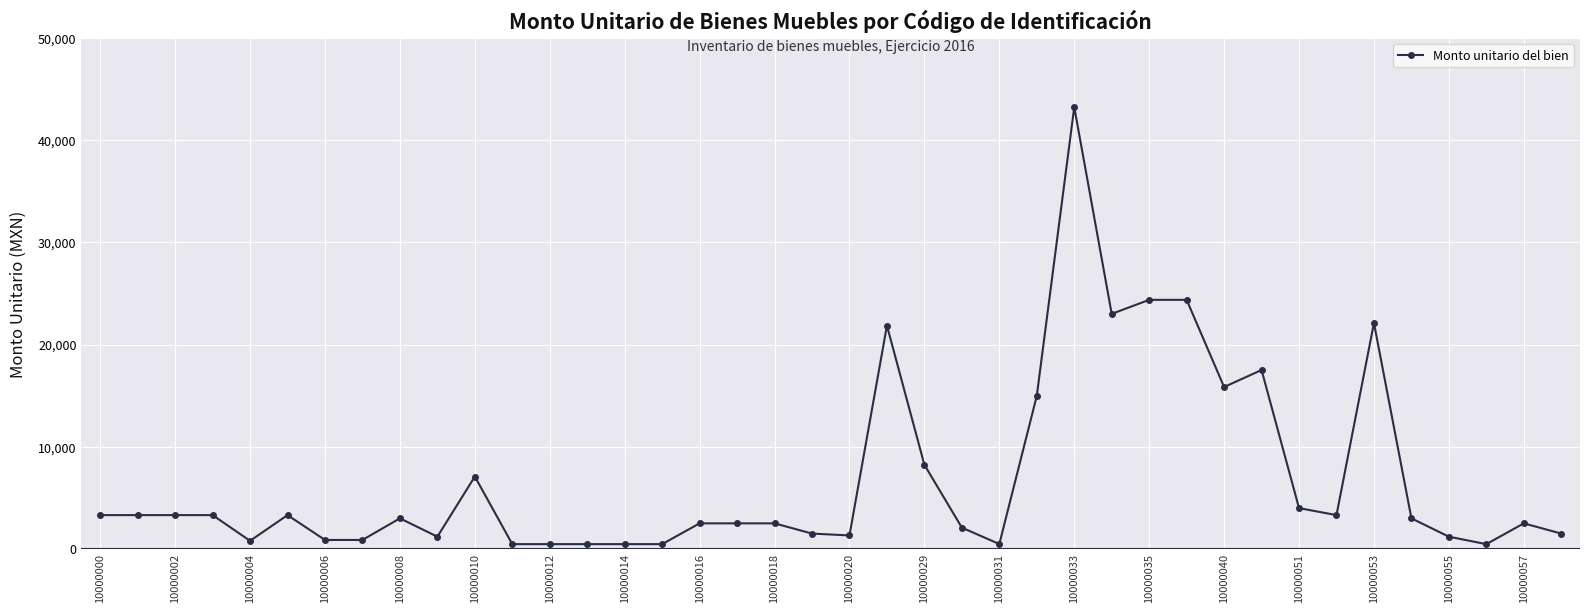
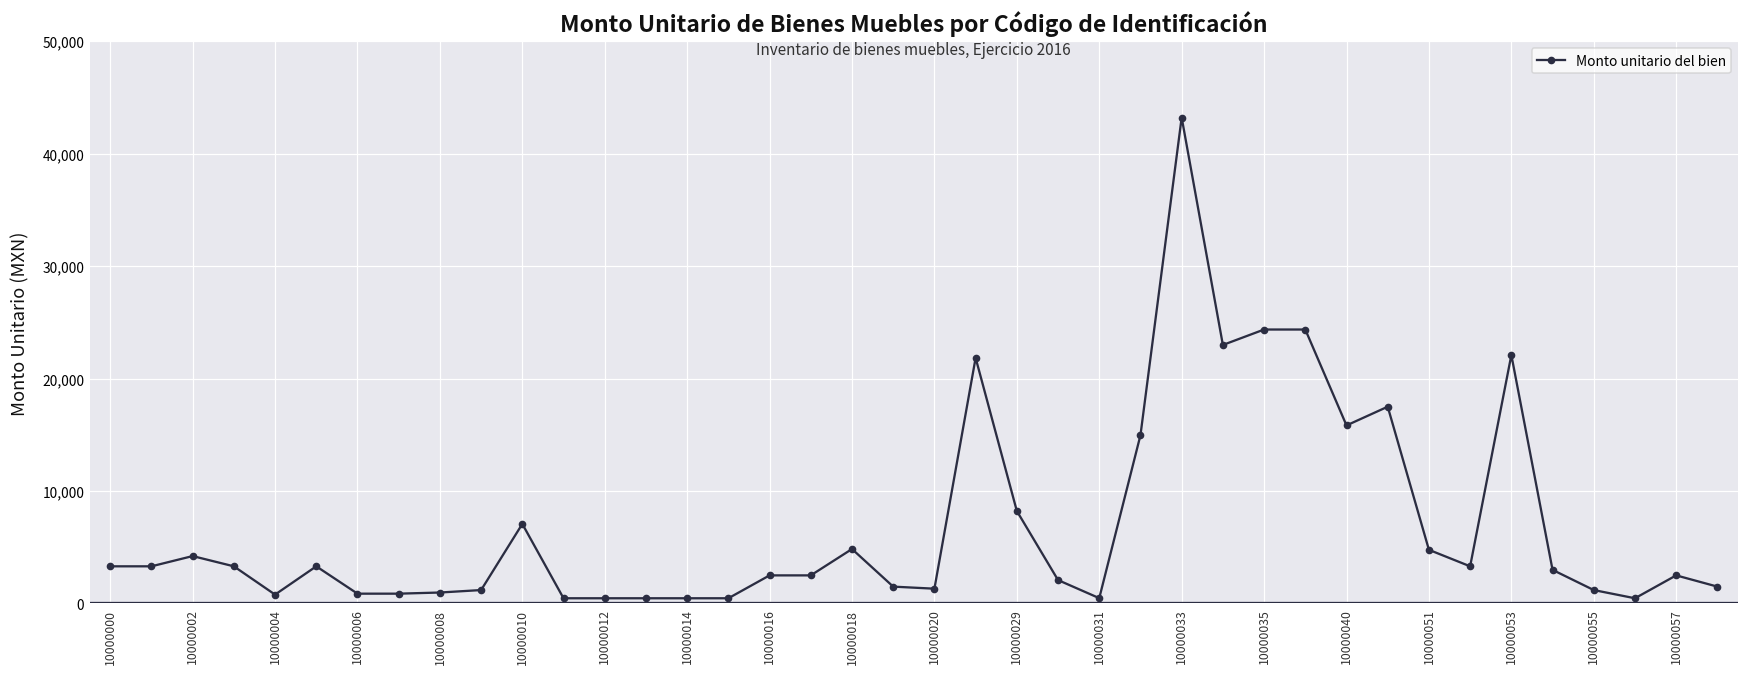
  {
    "10000000": "3,300",
-   "10000002": "3,300",
+   "10000002": "4,200",
    "10000004": "800",
    "10000006": "900",
-   "10000008": "3,000",
+   "10000008": "1,000",
    "10000010": "7,100",
    "10000012": "500",
    "10000014": "500",
    "10000016": "2,500",
-   "10000018": "2,500",
+   "10000018": "4,800",
    "10000020": "1,300",
    "10000029": "8,200",
    "10000031": "500",
    "10000033": "43,200",
    "10000035": "24,400",
    "10000040": "15,800",
-   "10000051": "4,000",
+   "10000051": "4,800",
    "10000053": "22,100",
    "10000055": "1,200",
    "10000057": "2,500"
  }
